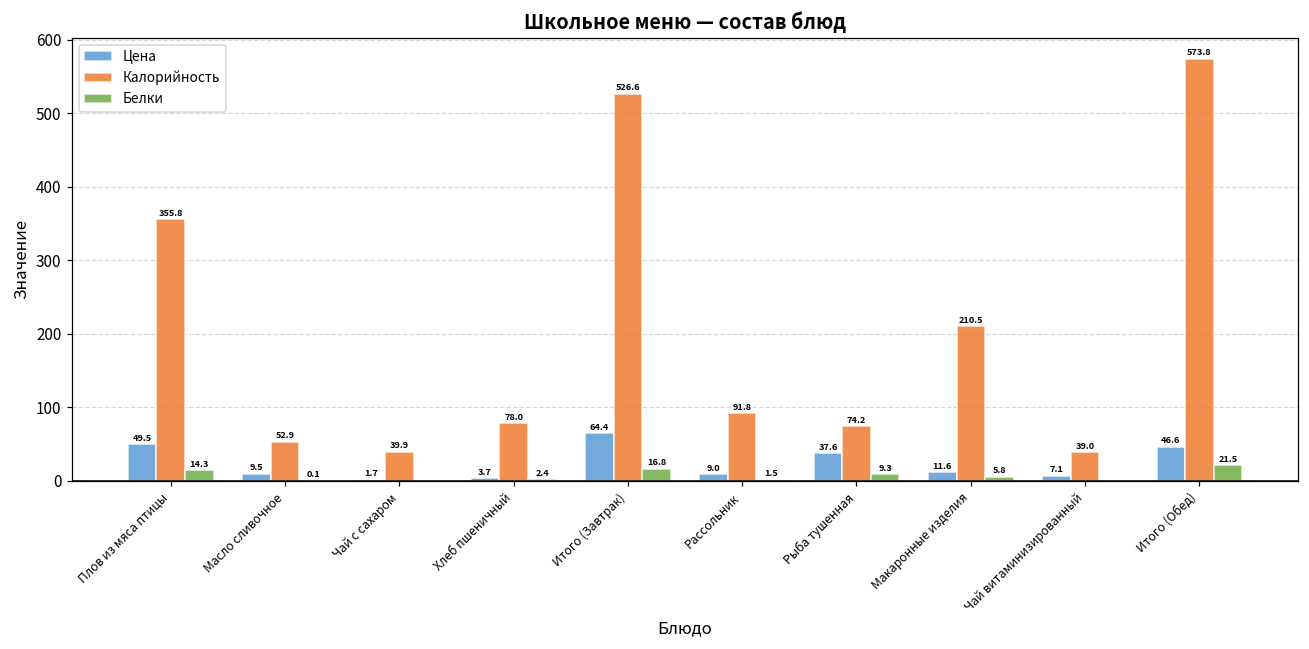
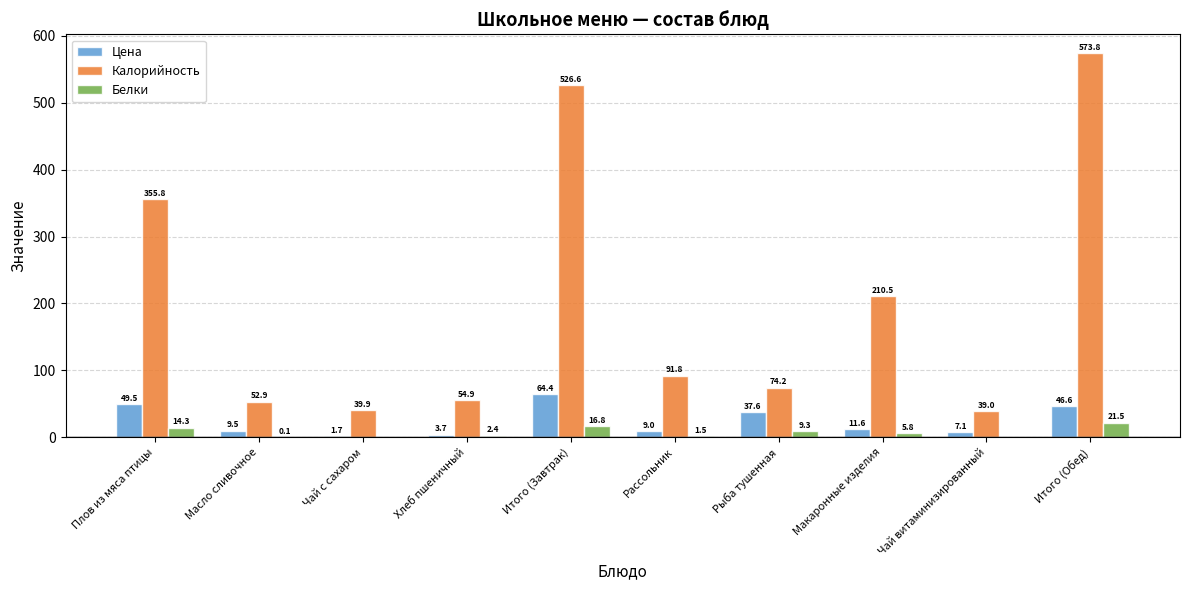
  {
    "Цена": {
      "Плов из мяса птицы": 49.5,
      "Масло сливочное": 9.5,
      "Чай с сахаром": 1.7,
      "Хлеб пшеничный": 3.7,
      "Итого (Завтрак)": 64.4,
      "Рассольник": 9.0,
      "Рыба тушенная": 37.6,
      "Макаронные изделия": 11.6,
      "Чай витаминизированный": 7.1,
      "Итого (Обед)": 46.6
    },
    "Калорийность": {
      "Плов из мяса птицы": 355.8,
      "Масло сливочное": 52.9,
      "Чай с сахаром": 39.9,
-     "Хлеб пшеничный": 78.0,
+     "Хлеб пшеничный": 54.9,
      "Итого (Завтрак)": 526.6,
      "Рассольник": 91.8,
      "Рыба тушенная": 74.2,
      "Макаронные изделия": 210.5,
      "Чай витаминизированный": 39.0,
      "Итого (Обед)": 573.8
    },
    "Белки": {
      "Плов из мяса птицы": 14.3,
      "Масло сливочное": 0.1,
      "Хлеб пшеничный": 2.4,
      "Итого (Завтрак)": 16.8,
      "Рассольник": 1.5,
      "Рыба тушенная": 9.3,
      "Макаронные изделия": 5.8,
      "Итого (Обед)": 21.5
    }
  }
